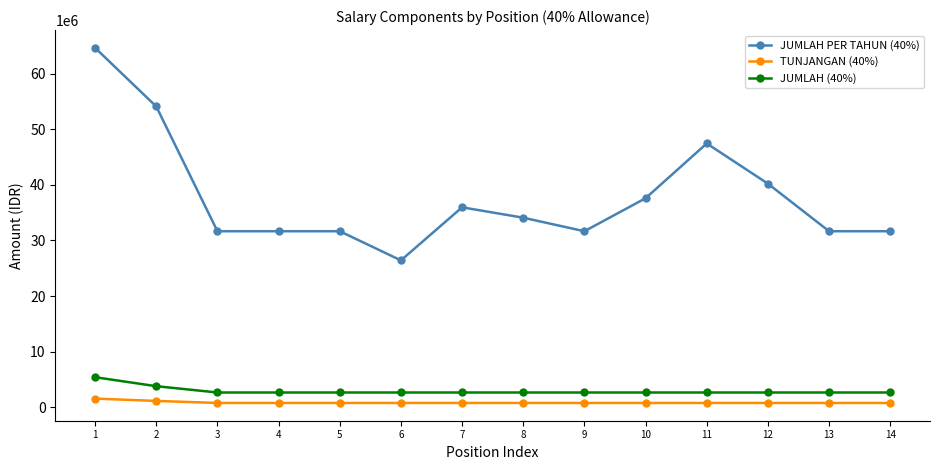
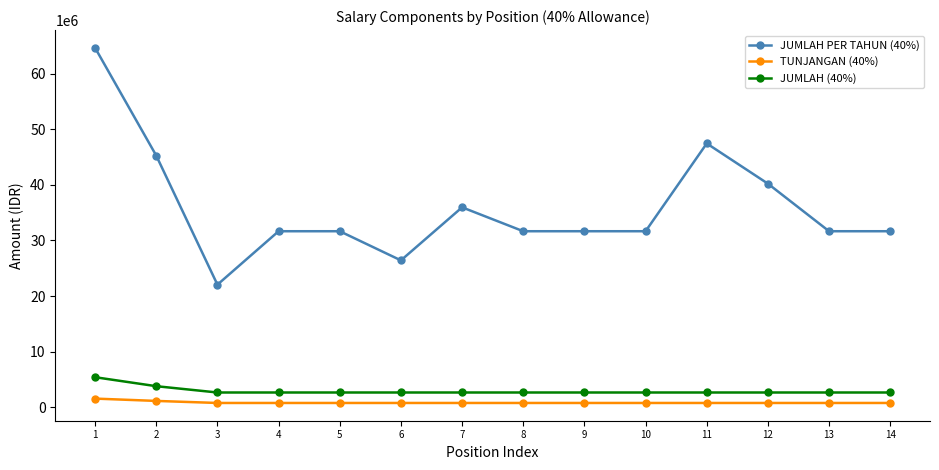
  {
    "JUMLAH PER TAHUN (40%)": {
      "1": 65000000,
-     "2": 54000000,
-     "3": 32000000,
+     "2": 45000000,
+     "3": 22000000,
      "4": 32000000,
      "5": 32000000,
      "6": 26000000,
      "7": 36000000,
-     "8": 34000000,
+     "8": 32000000,
      "9": 32000000,
-     "10": 38000000,
+     "10": 32000000,
      "11": 47000000,
      "12": 40000000,
      "13": 32000000,
      "14": 32000000
    },
    "TUNJANGAN (40%)": {
      "1": 2000000,
      "2": 1000000,
      "3": 1000000,
      "4": 1000000,
      "5": 1000000,
      "6": 1000000,
      "7": 1000000,
      "8": 1000000,
      "9": 1000000,
      "10": 1000000,
      "11": 1000000,
      "12": 1000000,
      "13": 1000000,
      "14": 1000000
    },
    "JUMLAH (40%)": {
      "1": 5000000,
      "2": 4000000,
      "3": 3000000,
      "4": 3000000,
      "5": 3000000,
      "6": 3000000,
      "7": 3000000,
      "8": 3000000,
      "9": 3000000,
      "10": 3000000,
      "11": 3000000,
      "12": 3000000,
      "13": 3000000,
      "14": 3000000
    }
  }
